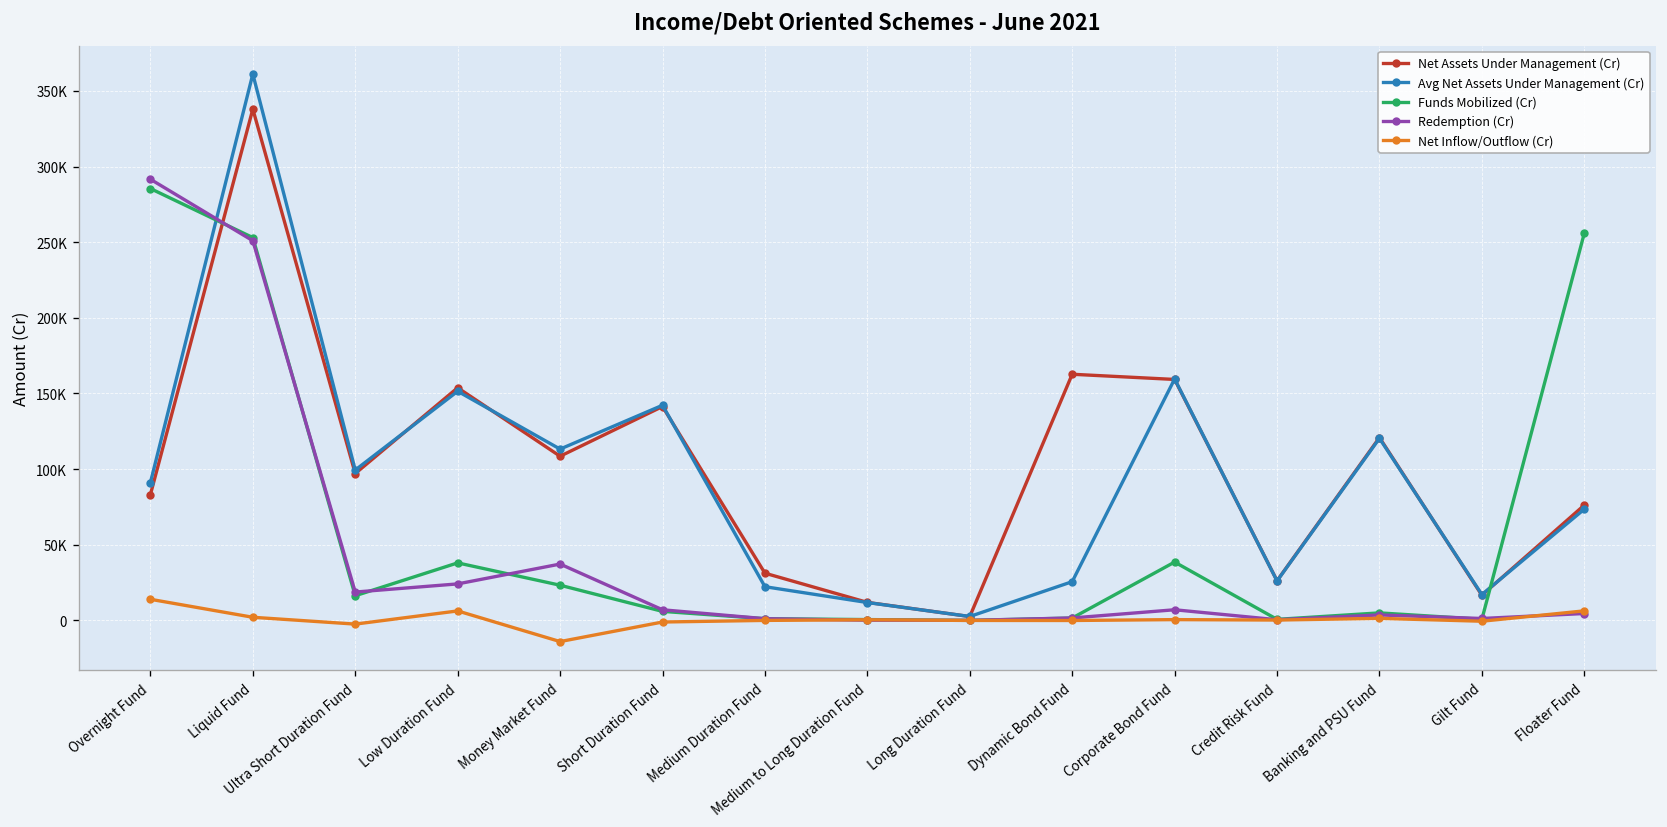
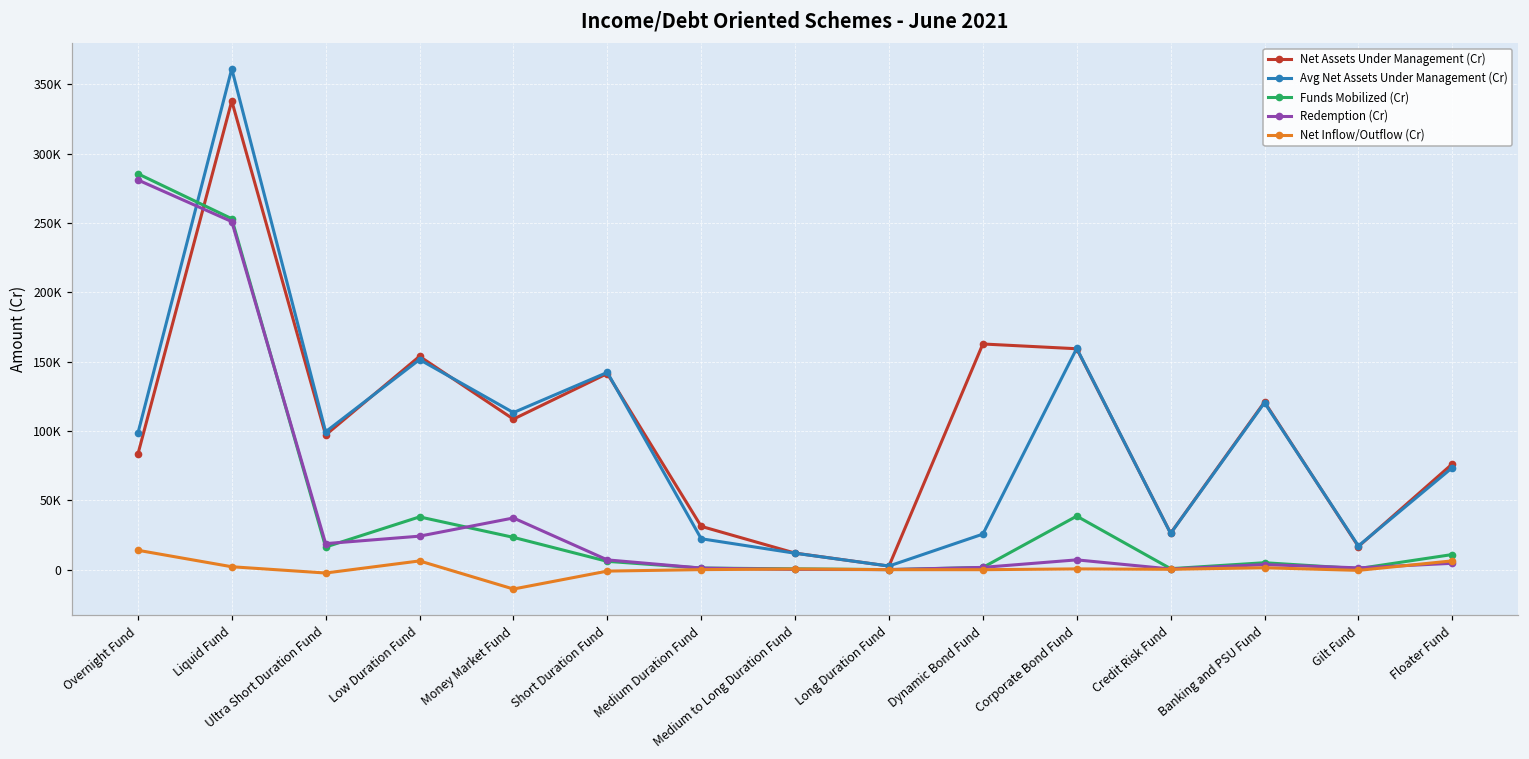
  {
    "Net Assets Under Management (Cr)": {
      "Overnight Fund": 83000,
      "Liquid Fund": 338000,
      "Ultra Short Duration Fund": 97000,
      "Low Duration Fund": 154000,
      "Money Market Fund": 109000,
      "Medium Duration Fund": 31000,
      "Dynamic Bond Fund": 163000,
      "Floater Fund": 76000
    },
    "Avg Net Assets Under Management (Cr)": {
-     "Overnight Fund": 91000,
+     "Overnight Fund": 98000,
      "Liquid Fund": 361000,
      "Ultra Short Duration Fund": 99000,
      "Low Duration Fund": 151000,
      "Money Market Fund": 113000,
      "Medium Duration Fund": 22000,
      "Dynamic Bond Fund": 26000,
      "Floater Fund": 74000
    },
    "Funds Mobilized (Cr)": {
      "Overnight Fund": 285000,
      "Liquid Fund": 253000,
      "Ultra Short Duration Fund": 16000,
      "Low Duration Fund": 38000,
      "Money Market Fund": 23000,
      "Corporate Bond Fund": 39000,
-     "Floater Fund": 256000
+     "Floater Fund": 11000
    },
    "Redemption (Cr)": {
-     "Overnight Fund": 292000,
+     "Overnight Fund": 281000,
      "Liquid Fund": 251000,
      "Ultra Short Duration Fund": 19000,
      "Low Duration Fund": 24000,
      "Money Market Fund": 37000,
      "Corporate Bond Fund": 7000
    },
    "Net Inflow/Outflow (Cr)": {
      "Overnight Fund": 14000,
      "Liquid Fund": 2000,
      "Ultra Short Duration Fund": -2000,
      "Low Duration Fund": 6000,
      "Money Market Fund": -14000,
      "Short Duration Fund": -1000,
      "Corporate Bond Fund": 1000,
      "Banking and PSU Fund": 1000
    }
  }
